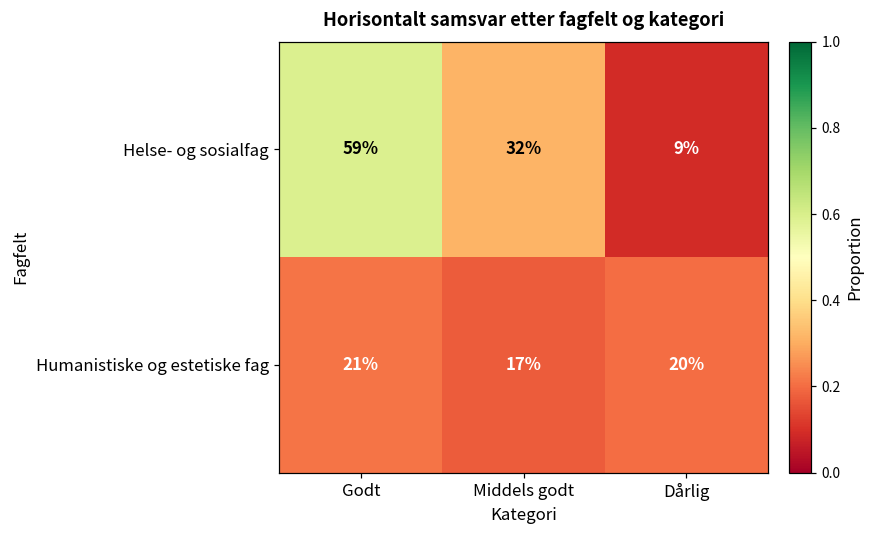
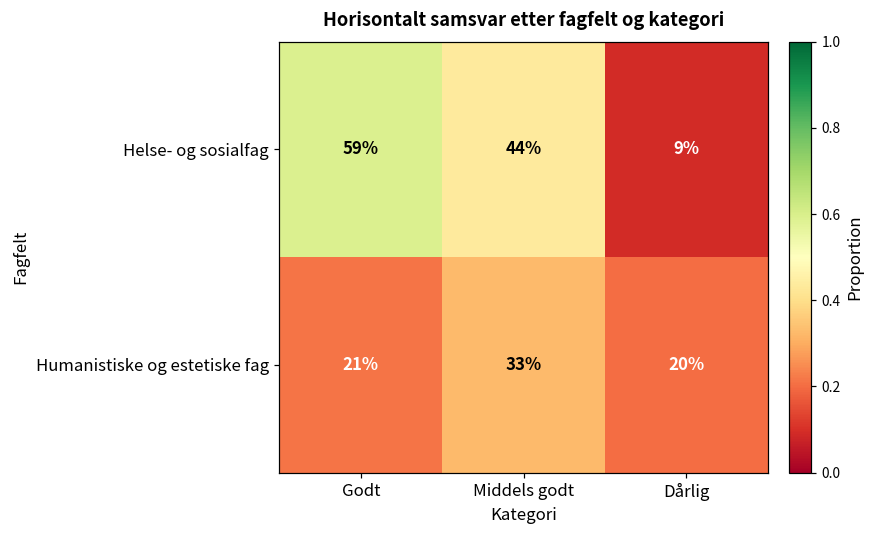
  {
    "Helse- og sosialfag": {
      "Godt": "59%",
-     "Middels godt": "32%",
+     "Middels godt": "44%",
      "Dårlig": "9%"
    },
    "Humanistiske og estetiske fag": {
      "Godt": "21%",
-     "Middels godt": "17%",
+     "Middels godt": "33%",
      "Dårlig": "20%"
    }
  }
